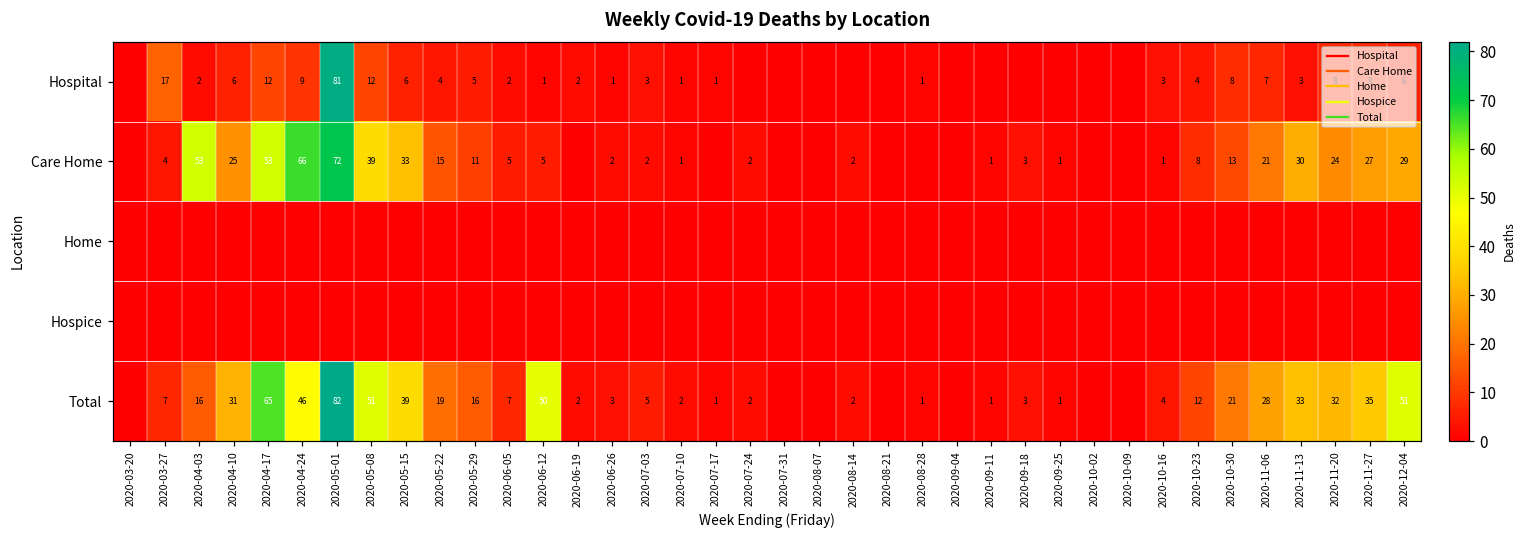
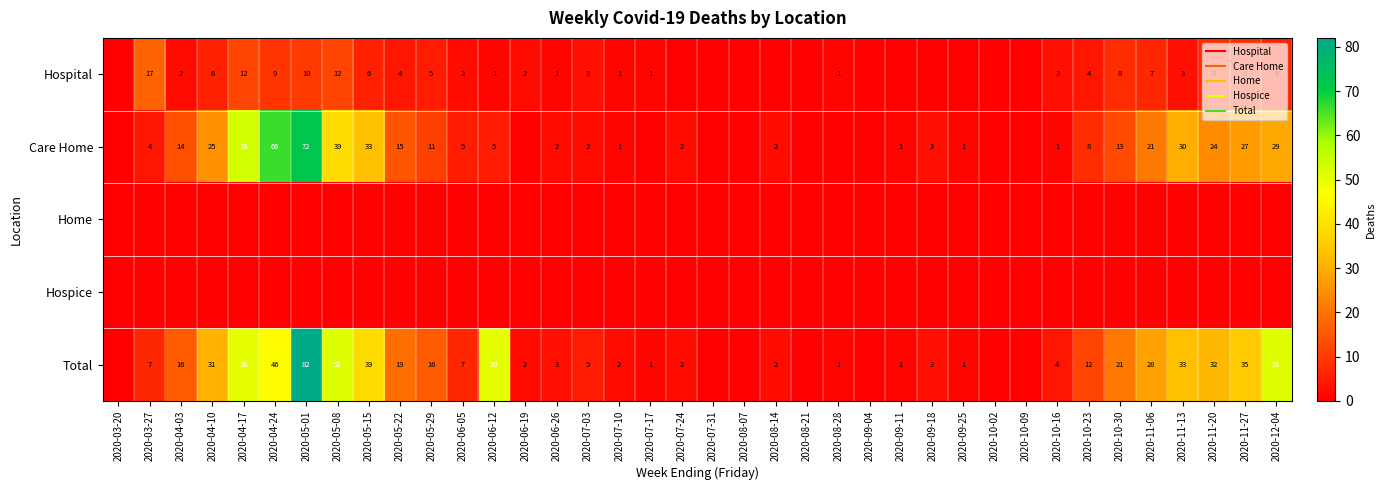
  {
    "Hospital": {
      "2020-03-27": 17,
      "2020-04-03": 2,
      "2020-04-10": 6,
      "2020-04-17": 12,
      "2020-04-24": 9,
-     "2020-05-01": 81,
+     "2020-05-01": 10,
      "2020-05-08": 12,
      "2020-05-15": 6,
      "2020-05-22": 4,
      "2020-05-29": 5,
      "2020-06-05": 2,
      "2020-06-12": 1,
      "2020-06-19": 2,
      "2020-06-26": 1,
      "2020-07-03": 3,
      "2020-07-10": 1,
      "2020-07-17": 1,
      "2020-08-28": 1,
      "2020-10-16": 3,
      "2020-10-23": 4,
      "2020-10-30": 8,
      "2020-11-06": 7,
      "2020-11-13": 3
    },
    "Care Home": {
      "2020-03-27": 4,
-     "2020-04-03": 53,
+     "2020-04-03": 14,
      "2020-04-10": 25,
      "2020-04-17": 53,
      "2020-04-24": 66,
      "2020-05-01": 72,
      "2020-05-08": 39,
      "2020-05-15": 33,
      "2020-05-22": 15,
      "2020-05-29": 11,
      "2020-06-05": 5,
      "2020-06-12": 5,
      "2020-06-26": 2,
      "2020-07-03": 2,
      "2020-07-10": 1,
      "2020-07-24": 2,
      "2020-08-14": 2,
      "2020-09-11": 1,
      "2020-09-18": 3,
      "2020-09-25": 1,
      "2020-10-16": 1,
      "2020-10-23": 8,
      "2020-10-30": 13,
      "2020-11-06": 21,
      "2020-11-13": 30,
      "2020-11-20": 24,
      "2020-11-27": 27,
      "2020-12-04": 29
    },
    "Total": {
      "2020-03-27": 7,
      "2020-04-03": 16,
      "2020-04-10": 31,
-     "2020-04-17": 65,
+     "2020-04-17": 50,
      "2020-04-24": 46,
      "2020-05-01": 82,
      "2020-05-08": 51,
      "2020-05-15": 39,
      "2020-05-22": 19,
      "2020-05-29": 16,
      "2020-06-05": 7,
      "2020-06-12": 50,
      "2020-06-19": 2,
      "2020-06-26": 3,
      "2020-07-03": 5,
      "2020-07-10": 2,
      "2020-07-17": 1,
      "2020-07-24": 2,
      "2020-08-14": 2,
      "2020-08-28": 1,
      "2020-09-11": 1,
      "2020-09-18": 3,
      "2020-09-25": 1,
      "2020-10-16": 4,
      "2020-10-23": 12,
      "2020-10-30": 21,
      "2020-11-06": 28,
      "2020-11-13": 33,
      "2020-11-20": 32,
      "2020-11-27": 35,
      "2020-12-04": 51
    }
  }
